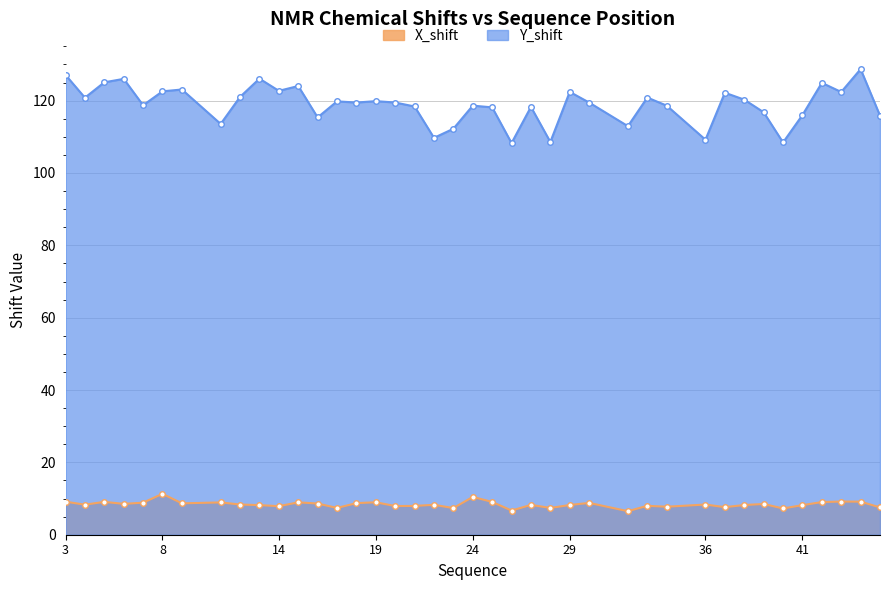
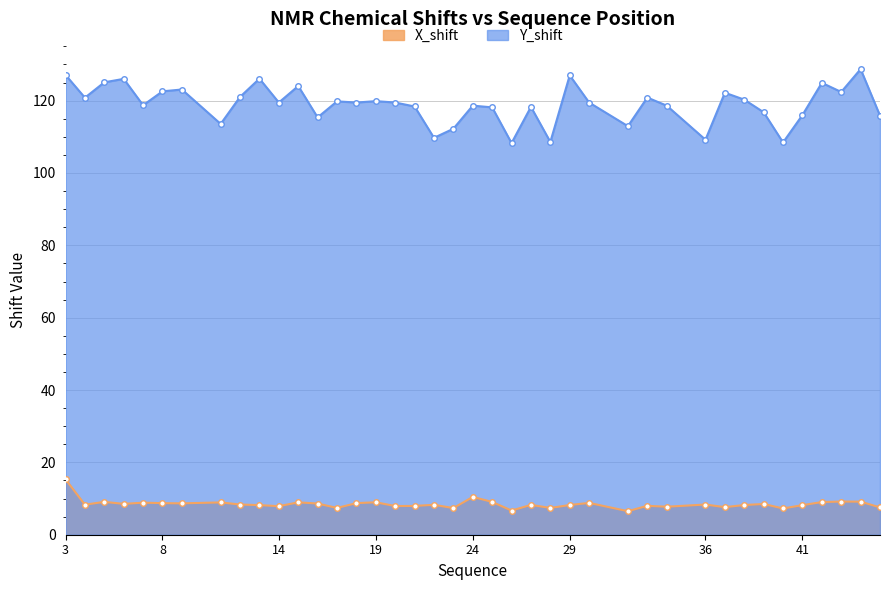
  {
    "X_shift": {
-     "3": 9,
-     "8": 11,
+     "3": 15,
+     "8": 9,
      "14": 8,
      "19": 9,
      "24": 10,
      "29": 8,
      "36": 8,
      "41": 8
    },
    "Y_shift": {
      "3": 127,
      "8": 123,
-     "14": 123,
+     "14": 119,
      "19": 120,
      "24": 119,
-     "29": 122,
+     "29": 127,
      "36": 109,
      "41": 116
    }
  }
